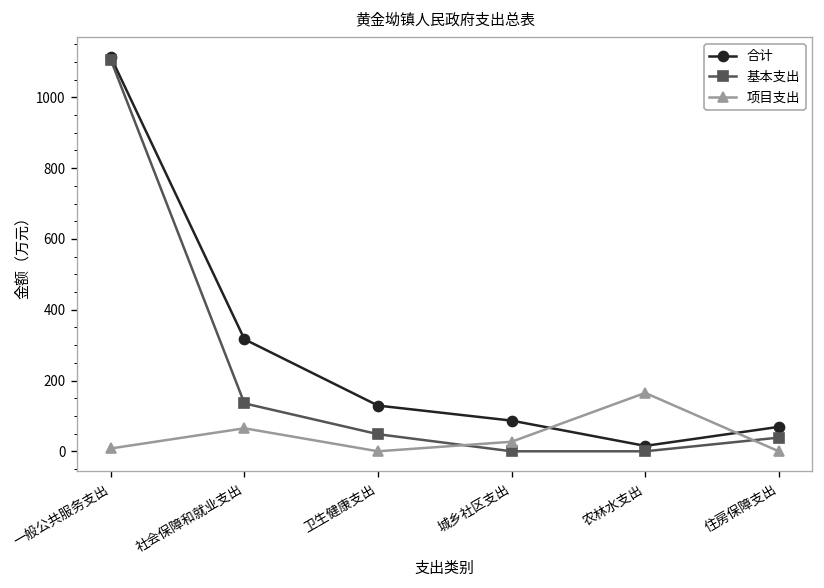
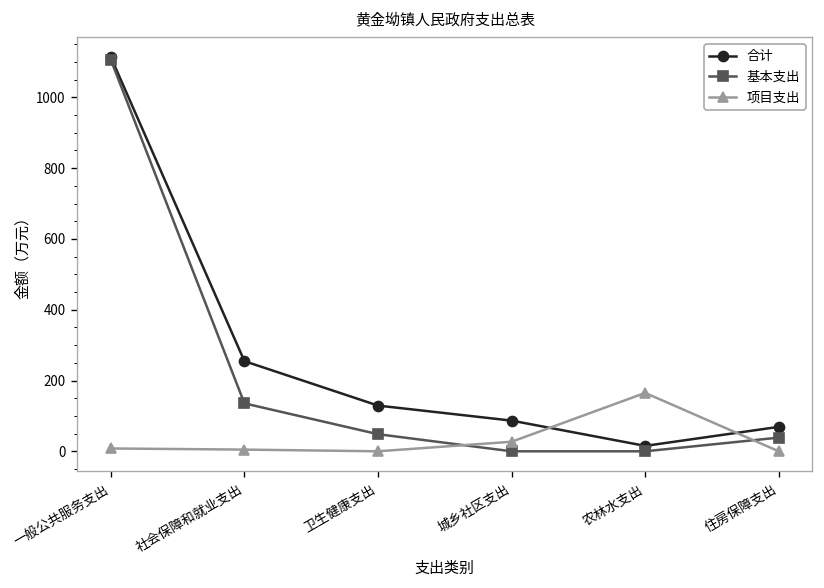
  {
    "合计": {
-     "社会保障和就业支出": 320,
+     "社会保障和就业支出": 250,
      "卫生健康支出": 130,
      "城乡社区支出": 90,
      "农林水支出": 20,
      "住房保障支出": 70
    },
    "基本支出": {
      "社会保障和就业支出": 140,
      "卫生健康支出": 50,
      "城乡社区支出": 0,
      "农林水支出": 0,
      "住房保障支出": 40
    },
    "项目支出": {
      "一般公共服务支出": 10,
-     "社会保障和就业支出": 70,
+     "社会保障和就业支出": 0,
      "卫生健康支出": 0,
      "城乡社区支出": 30,
      "农林水支出": 170,
      "住房保障支出": 0
    }
  }
